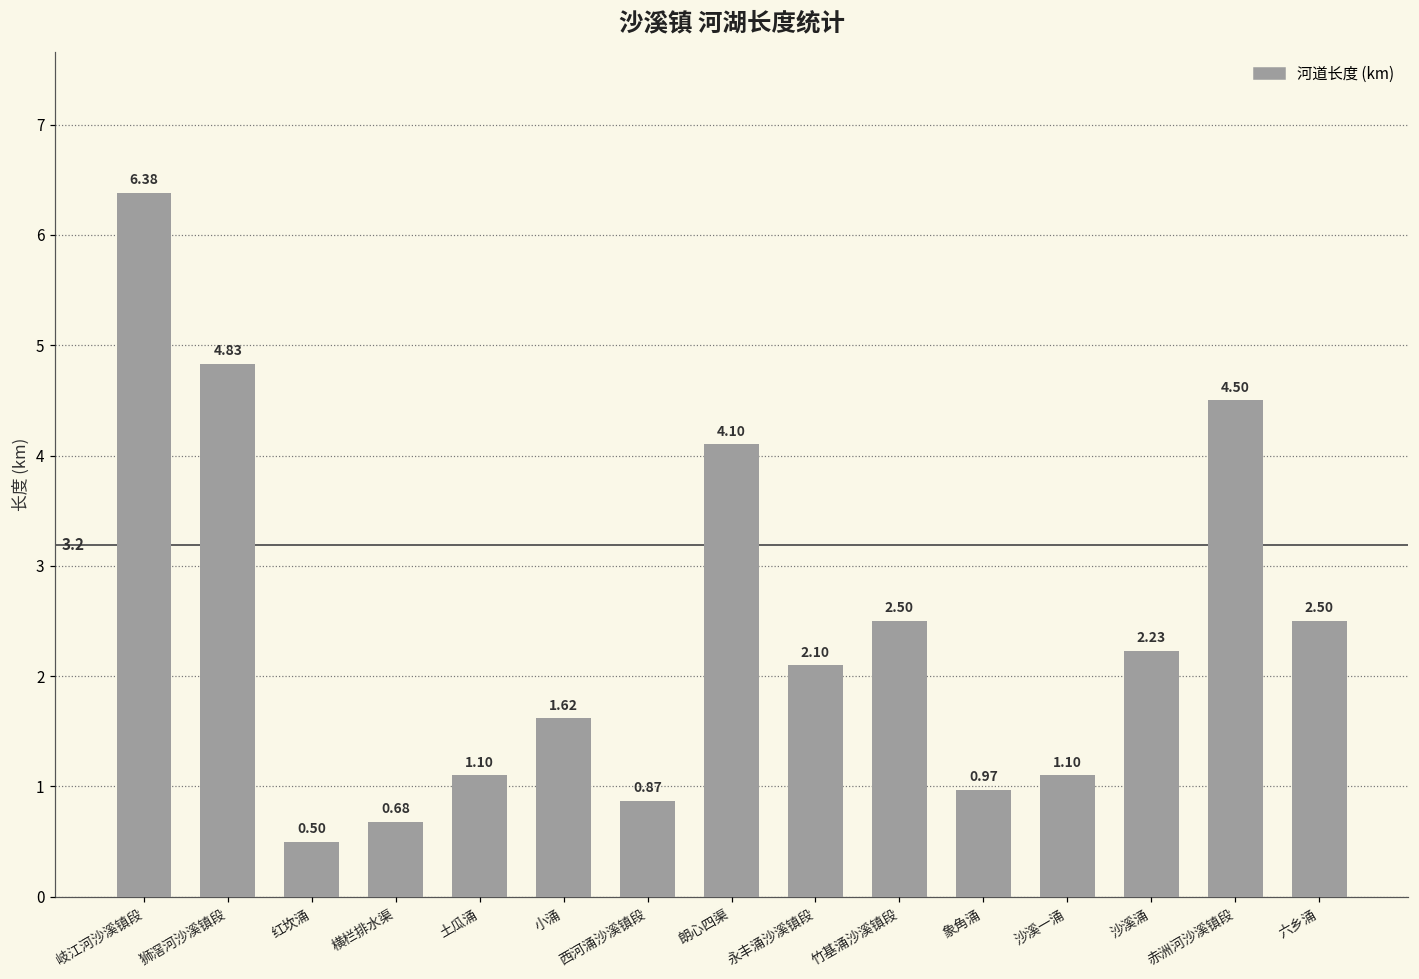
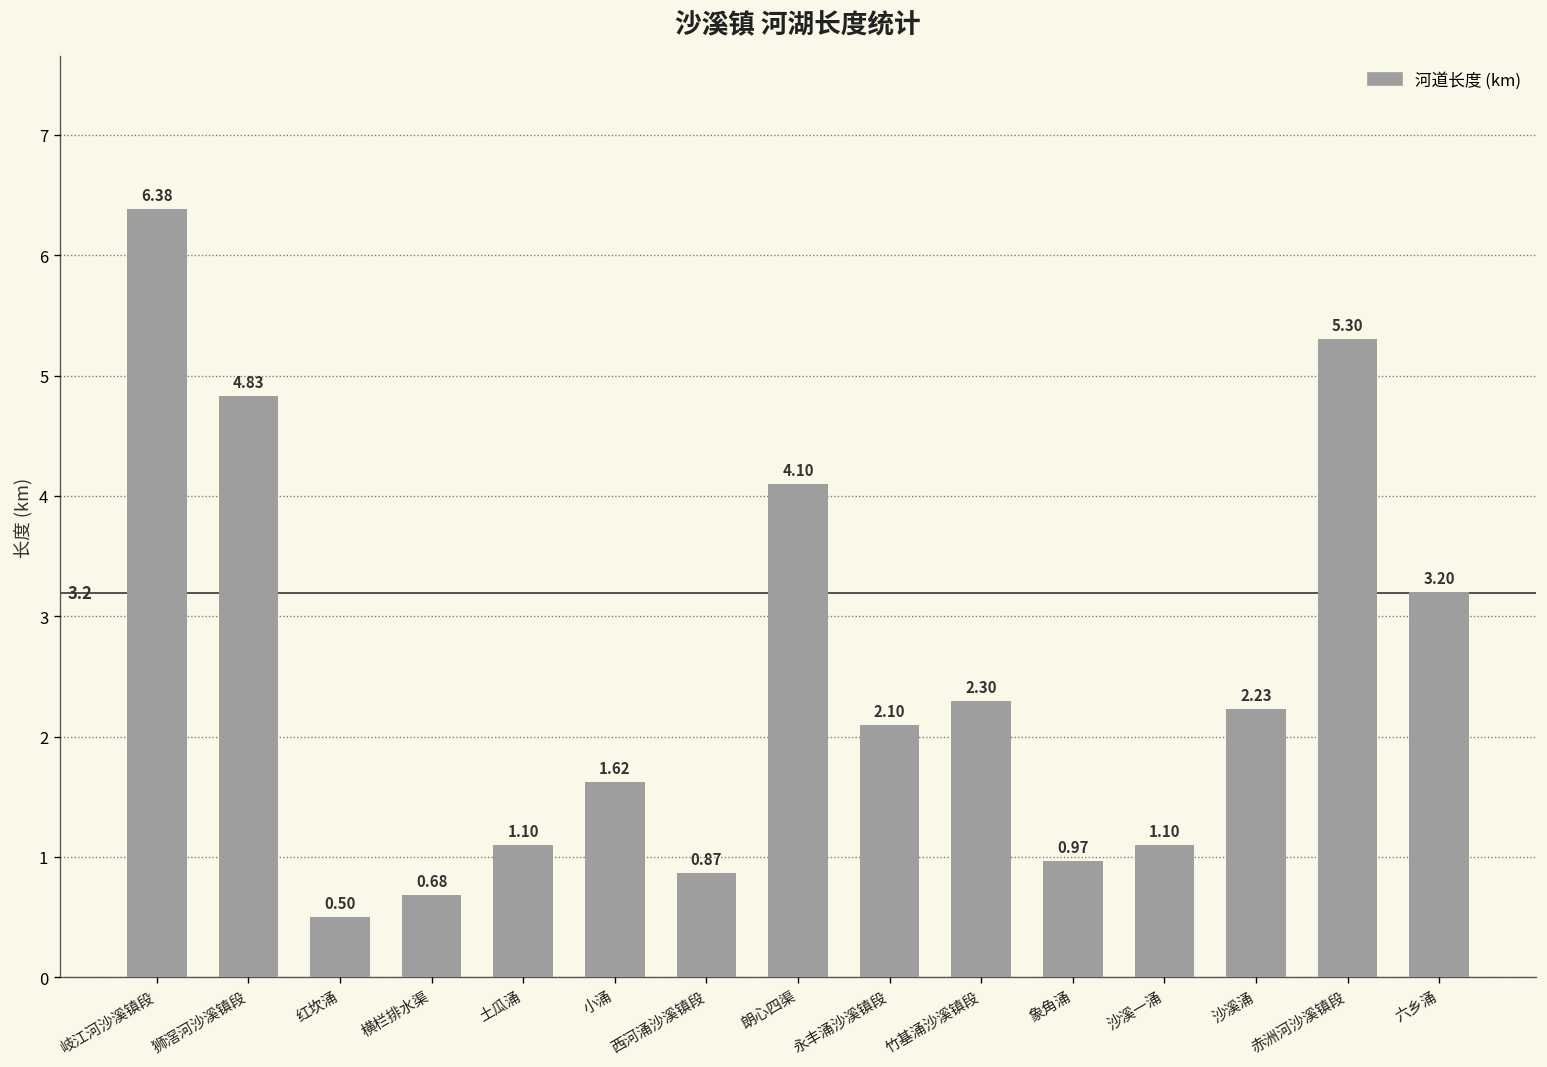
  {
    "岐江河沙溪镇段": 6.38,
    "狮滘河沙溪镇段": 4.83,
    "红坎涌": 0.50,
    "横栏排水渠": 0.68,
    "土瓜涌": 1.10,
    "小涌": 1.62,
    "西河涌沙溪镇段": 0.87,
    "朗心四渠": 4.10,
    "永丰涌沙溪镇段": 2.10,
-   "竹基涌沙溪镇段": 2.50,
+   "竹基涌沙溪镇段": 2.30,
    "象角涌": 0.97,
    "沙溪一涌": 1.10,
    "沙溪涌": 2.23,
-   "赤洲河沙溪镇段": 4.50,
-   "六乡涌": 2.50
+   "赤洲河沙溪镇段": 5.30,
+   "六乡涌": 3.20
  }
